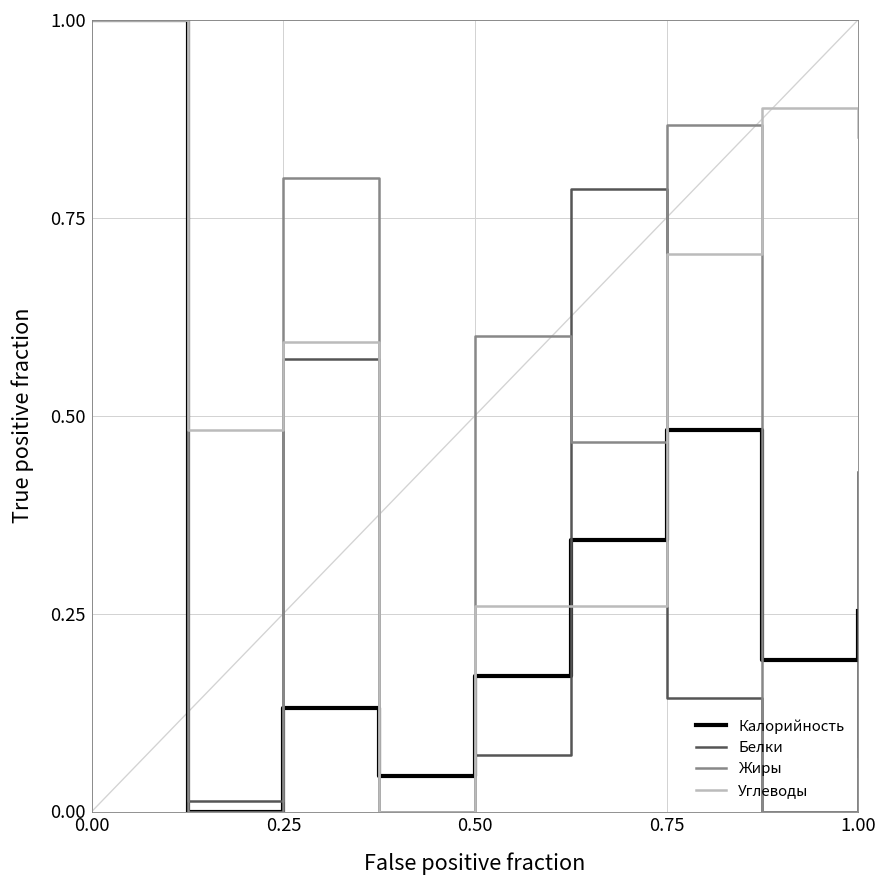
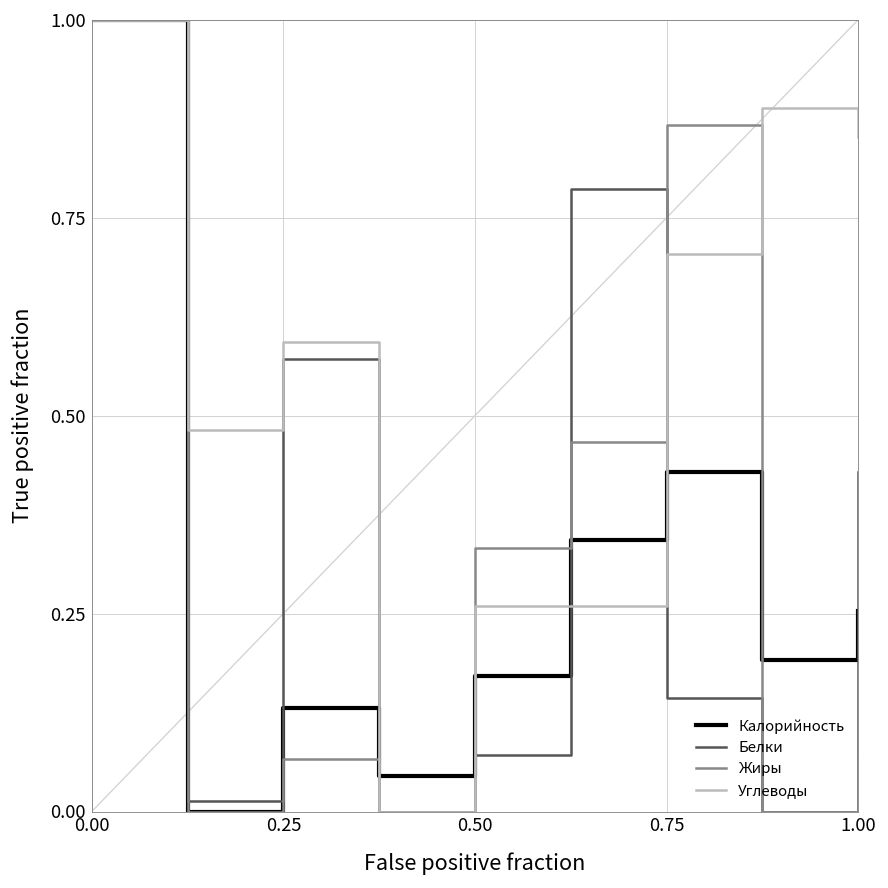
  {
    "Калорийность": {
      "0.25": 0.13,
      "0.50": 0.17,
-     "0.75": 0.48,
+     "0.75": 0.43,
      "1.00": 0.25
    },
    "Белки": {
      "0.25": 0.57,
      "0.50": 0.07,
      "0.75": 0.14,
      "1.00": 0.43
    },
    "Жиры": {
-     "0.25": 0.80,
-     "0.50": 0.60,
+     "0.25": 0.07,
+     "0.50": 0.33,
      "0.75": 0.87,
      "1.00": 0.07
    }
  }
